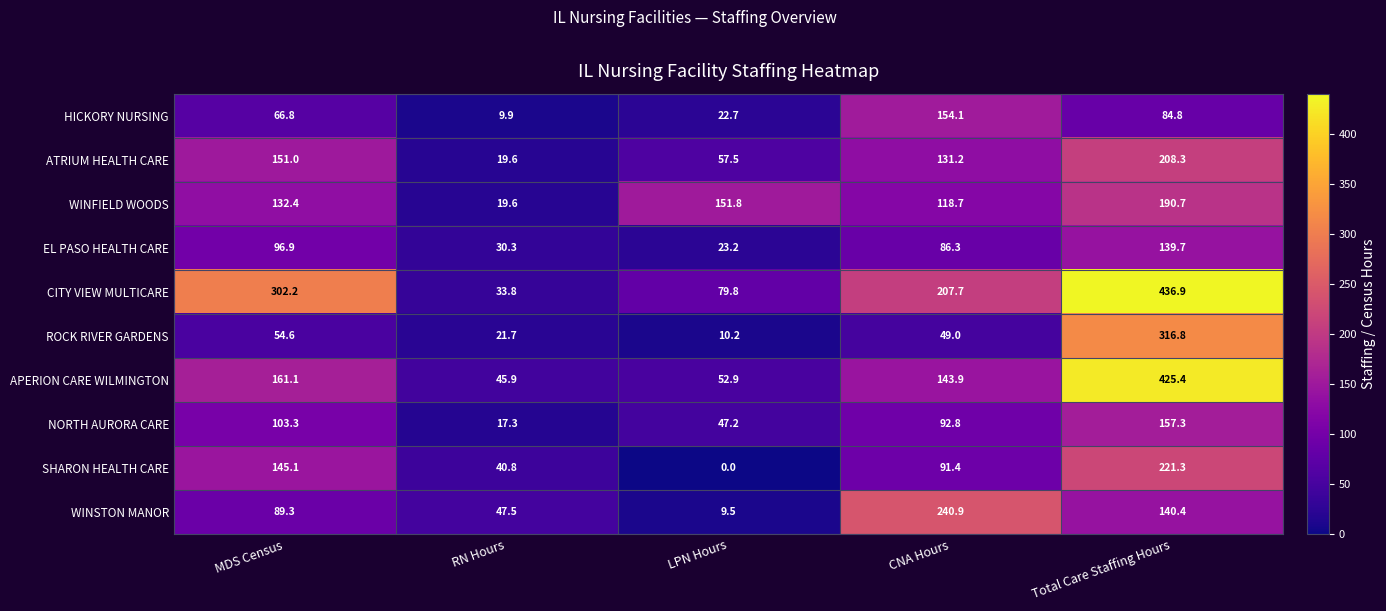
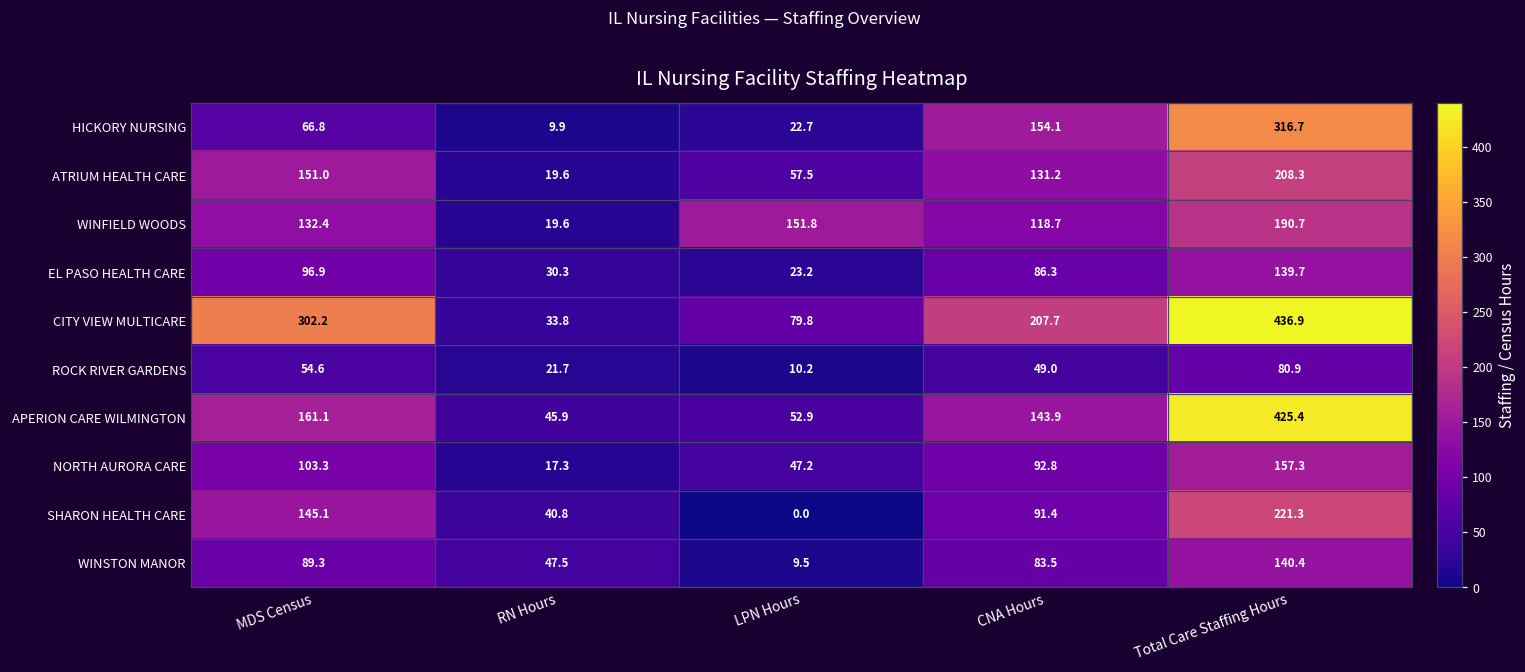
  {
    "HICKORY NURSING": {
      "MDS Census": 66.8,
      "RN Hours": 9.9,
      "LPN Hours": 22.7,
      "CNA Hours": 154.1,
-     "Total Care Staffing Hours": 84.8
+     "Total Care Staffing Hours": 316.7
    },
    "ATRIUM HEALTH CARE": {
      "MDS Census": 151.0,
      "RN Hours": 19.6,
      "LPN Hours": 57.5,
      "CNA Hours": 131.2,
      "Total Care Staffing Hours": 208.3
    },
    "WINFIELD WOODS": {
      "MDS Census": 132.4,
      "RN Hours": 19.6,
      "LPN Hours": 151.8,
      "CNA Hours": 118.7,
      "Total Care Staffing Hours": 190.7
    },
    "EL PASO HEALTH CARE": {
      "MDS Census": 96.9,
      "RN Hours": 30.3,
      "LPN Hours": 23.2,
      "CNA Hours": 86.3,
      "Total Care Staffing Hours": 139.7
    },
    "CITY VIEW MULTICARE": {
      "MDS Census": 302.2,
      "RN Hours": 33.8,
      "LPN Hours": 79.8,
      "CNA Hours": 207.7,
      "Total Care Staffing Hours": 436.9
    },
    "ROCK RIVER GARDENS": {
      "MDS Census": 54.6,
      "RN Hours": 21.7,
      "LPN Hours": 10.2,
      "CNA Hours": 49.0,
-     "Total Care Staffing Hours": 316.8
+     "Total Care Staffing Hours": 80.9
    },
    "APERION CARE WILMINGTON": {
      "MDS Census": 161.1,
      "RN Hours": 45.9,
      "LPN Hours": 52.9,
      "CNA Hours": 143.9,
      "Total Care Staffing Hours": 425.4
    },
    "NORTH AURORA CARE": {
      "MDS Census": 103.3,
      "RN Hours": 17.3,
      "LPN Hours": 47.2,
      "CNA Hours": 92.8,
      "Total Care Staffing Hours": 157.3
    },
    "SHARON HEALTH CARE": {
      "MDS Census": 145.1,
      "RN Hours": 40.8,
      "LPN Hours": 0.0,
      "CNA Hours": 91.4,
      "Total Care Staffing Hours": 221.3
    },
    "WINSTON MANOR": {
      "MDS Census": 89.3,
      "RN Hours": 47.5,
      "LPN Hours": 9.5,
-     "CNA Hours": 240.9,
+     "CNA Hours": 83.5,
      "Total Care Staffing Hours": 140.4
    }
  }
